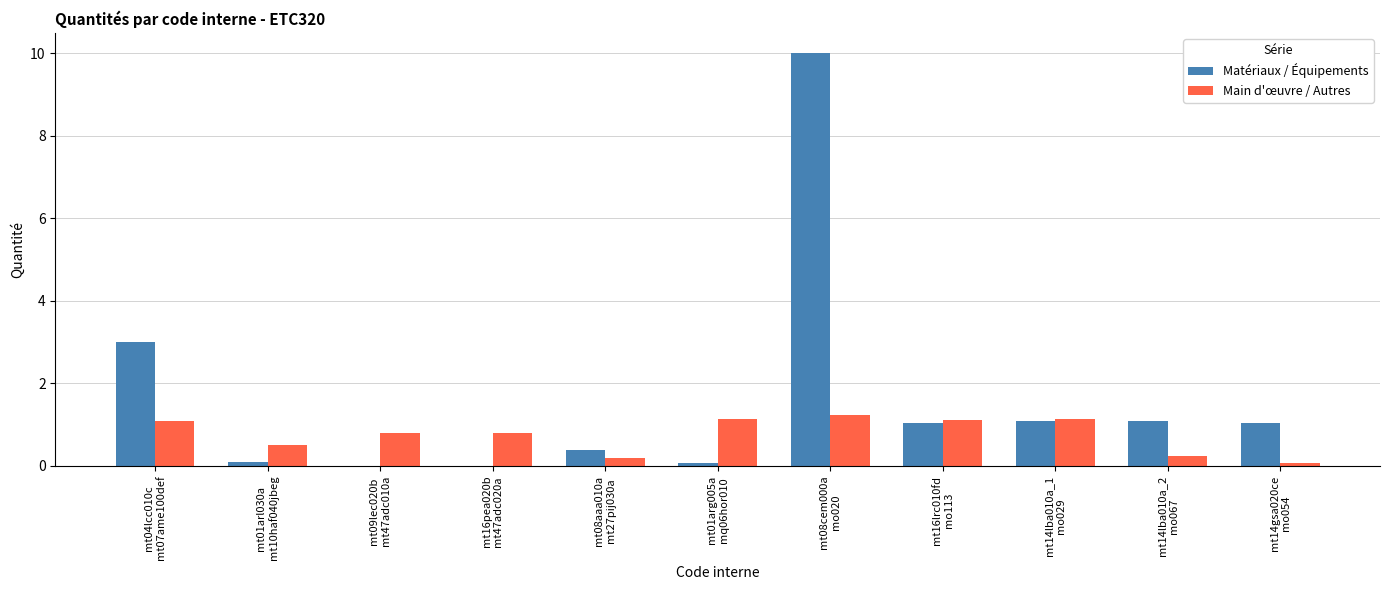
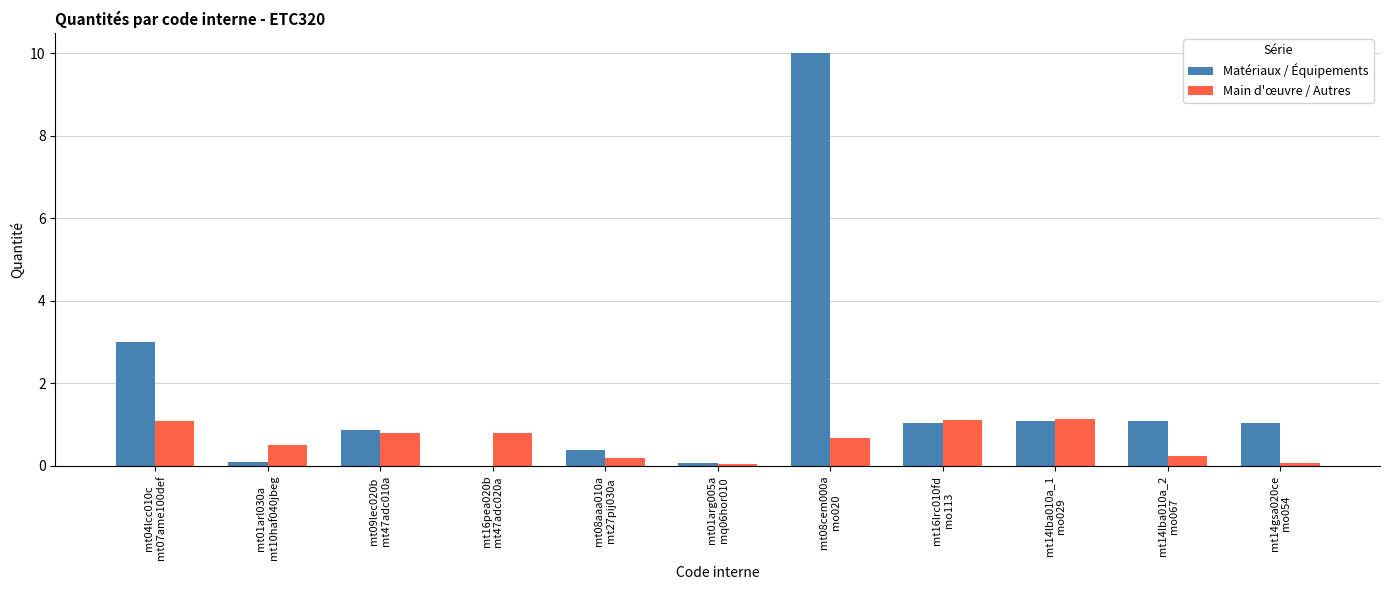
  {
    "Matériaux / Équipements": {
      "mt04lcc010c mt07ame100def": 3.0,
      "mt01arl030a mt10haf040jbeg": 0.1,
-     "mt09lec020b mt47adc010a": 0.0,
+     "mt09lec020b mt47adc010a": 0.9,
      "mt08aaa010a mt27pij030a": 0.4,
      "mt01arg005a mq06hor010": 0.1,
      "mt08cem000a mo020": 10.0,
      "mt16lrc010fd mo113": 1.1,
      "mt14lba010a_1 mo029": 1.1,
      "mt14lba010a_2 mo067": 1.1,
      "mt14gsa020ce mo054": 1.1
    },
    "Main d'œuvre / Autres": {
      "mt04lcc010c mt07ame100def": 1.1,
      "mt01arl030a mt10haf040jbeg": 0.5,
      "mt09lec020b mt47adc010a": 0.8,
      "mt16pea020b mt47adc020a": 0.8,
      "mt08aaa010a mt27pij030a": 0.2,
-     "mt01arg005a mq06hor010": 1.1,
-     "mt08cem000a mo020": 1.2,
+     "mt01arg005a mq06hor010": 0.0,
+     "mt08cem000a mo020": 0.7,
      "mt16lrc010fd mo113": 1.1,
      "mt14lba010a_1 mo029": 1.1,
      "mt14lba010a_2 mo067": 0.3,
      "mt14gsa020ce mo054": 0.1
    }
  }
